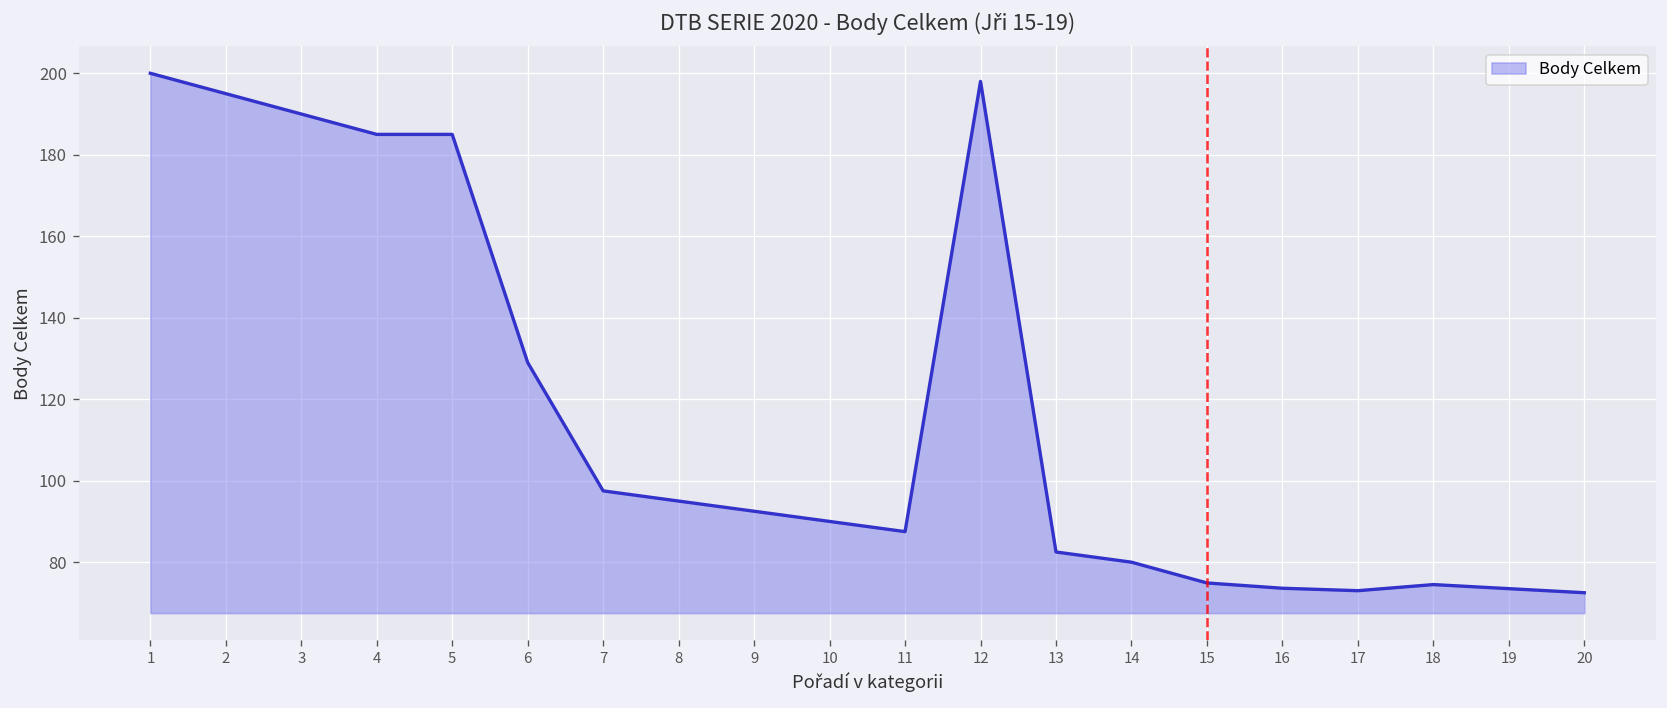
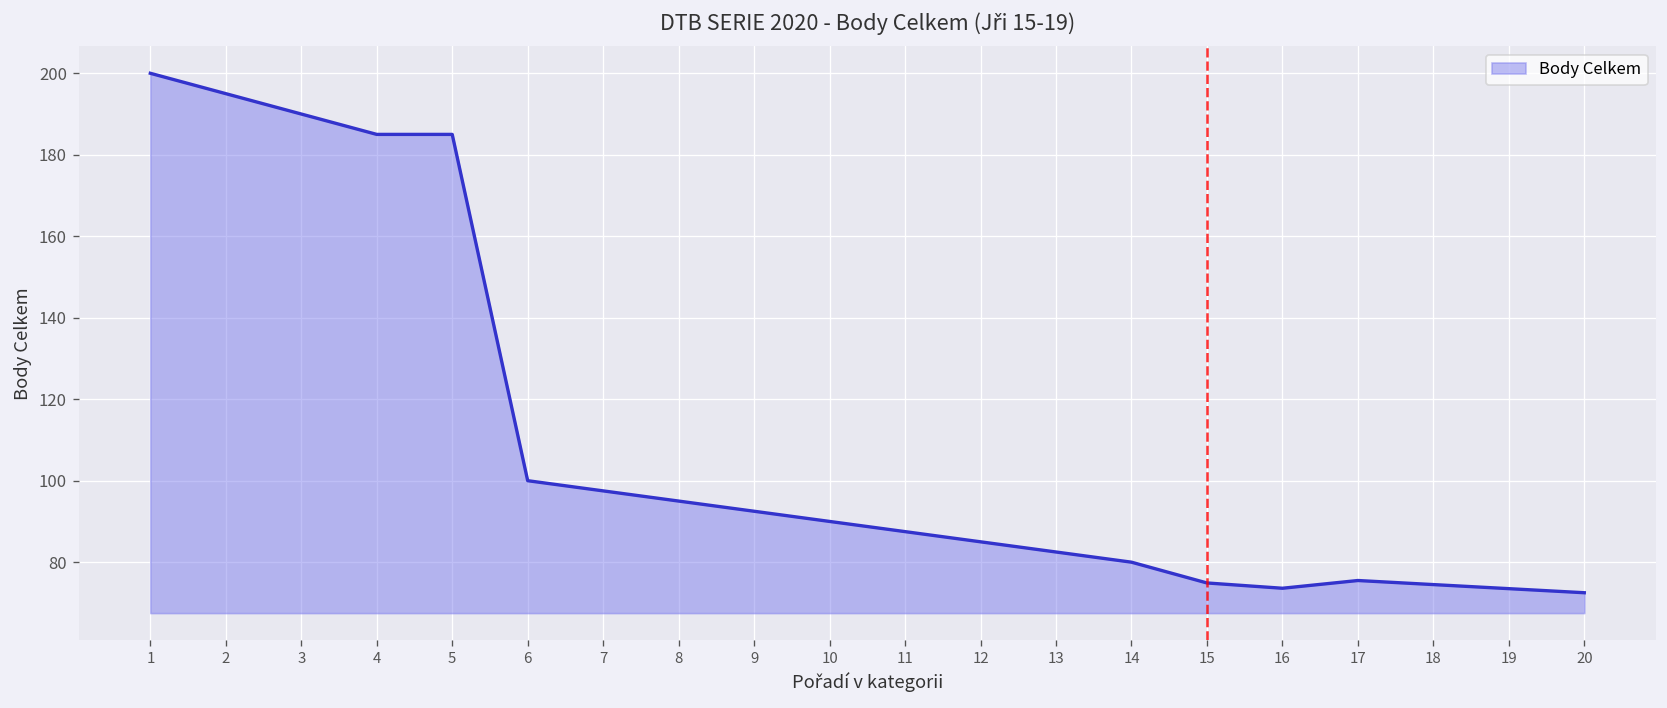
  {
    "1": 200,
    "2": 195,
    "3": 190,
    "4": 185,
    "5": 185,
-   "6": 129,
+   "6": 100,
    "7": 98,
    "8": 95,
    "9": 93,
    "10": 90,
    "11": 88,
-   "12": 198,
+   "12": 85,
    "13": 83,
    "14": 80,
    "15": 75,
    "16": 74,
-   "17": 73,
+   "17": 76,
    "18": 75,
    "19": 74,
    "20": 73
  }
